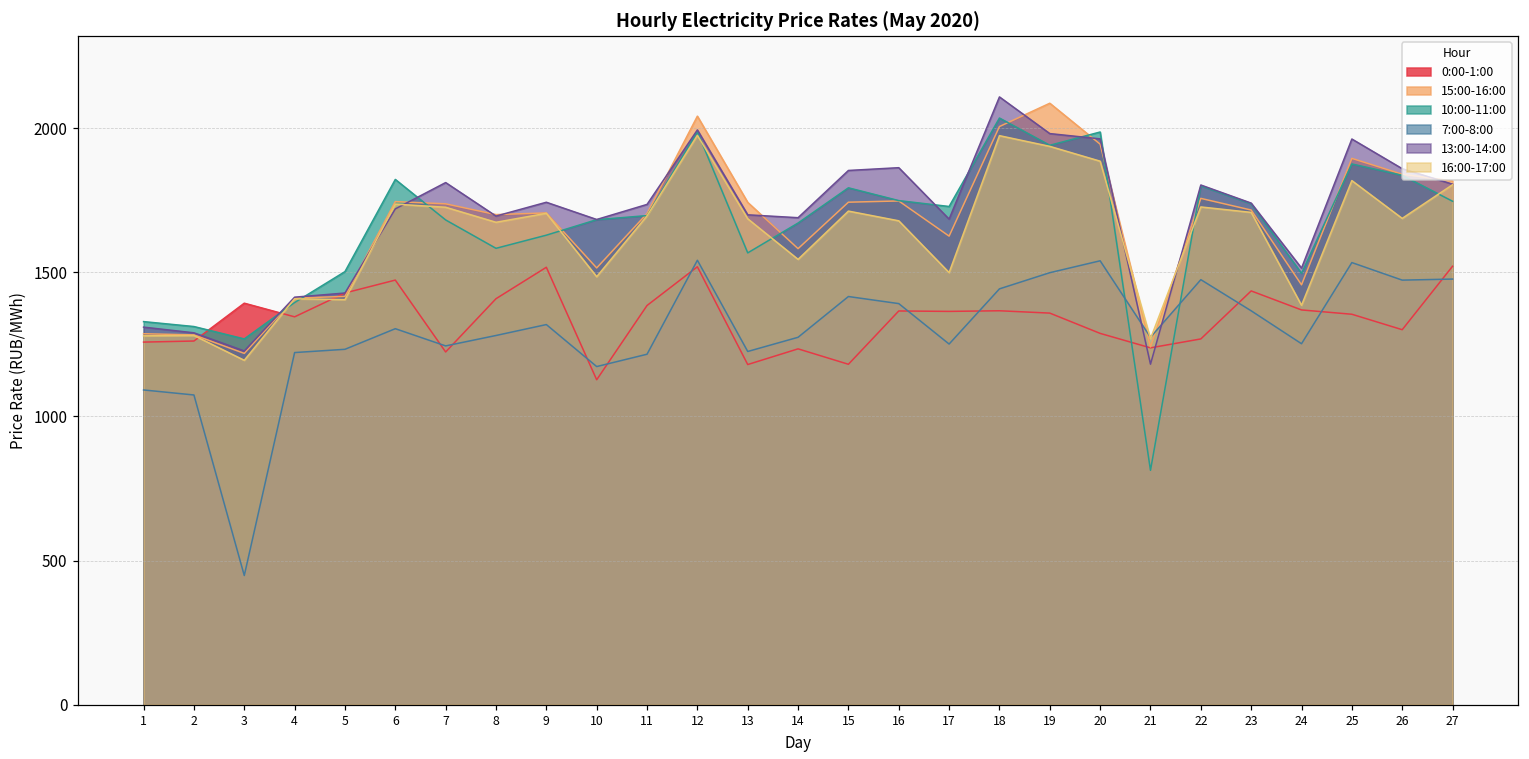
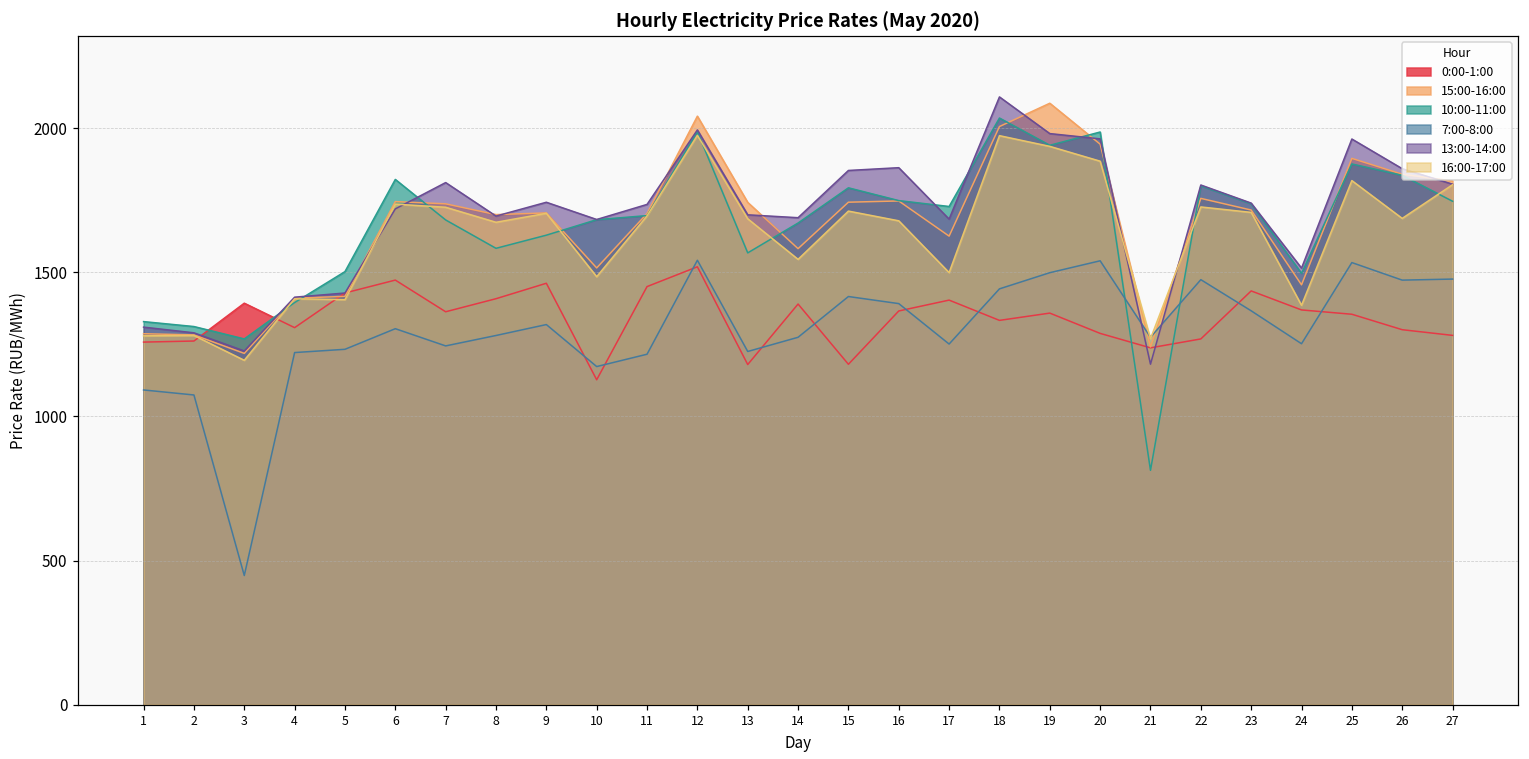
  {
    "0:00-1:00": {
      "1": 1260,
      "2": 1260,
      "3": 1390,
-     "4": 1350,
+     "4": 1310,
      "6": 1470,
-     "7": 1220,
+     "7": 1360,
      "8": 1410,
-     "9": 1520,
+     "9": 1460,
      "10": 1130,
-     "11": 1380,
+     "11": 1450,
      "12": 1520,
      "13": 1180,
-     "14": 1230,
+     "14": 1390,
      "15": 1180,
      "16": 1370,
-     "17": 1360,
-     "18": 1370,
+     "17": 1400,
+     "18": 1330,
      "19": 1360,
      "20": 1290,
      "22": 1270,
      "23": 1440,
      "24": 1370,
      "25": 1350,
      "26": 1300,
-     "27": 1520
+     "27": 1280
    }
  }
